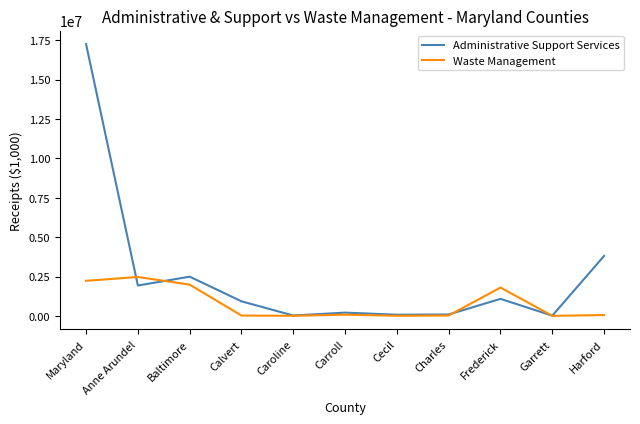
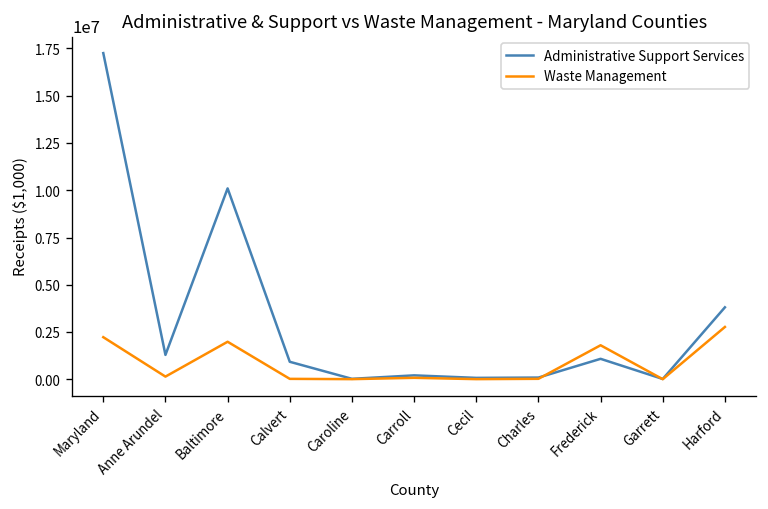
  {
    "Administrative Support Services": {
      "Maryland": 17300000,
-     "Anne Arundel": 1900000,
-     "Baltimore": 2500000,
+     "Anne Arundel": 1300000,
+     "Baltimore": 10100000,
      "Calvert": 900000,
      "Frederick": 1100000,
      "Harford": 3800000
    },
    "Waste Management": {
      "Maryland": 2200000,
-     "Anne Arundel": 2500000,
+     "Anne Arundel": 100000,
      "Baltimore": 2000000,
      "Calvert": 0,
      "Frederick": 1800000,
-     "Harford": 100000
+     "Harford": 2800000
    }
  }
